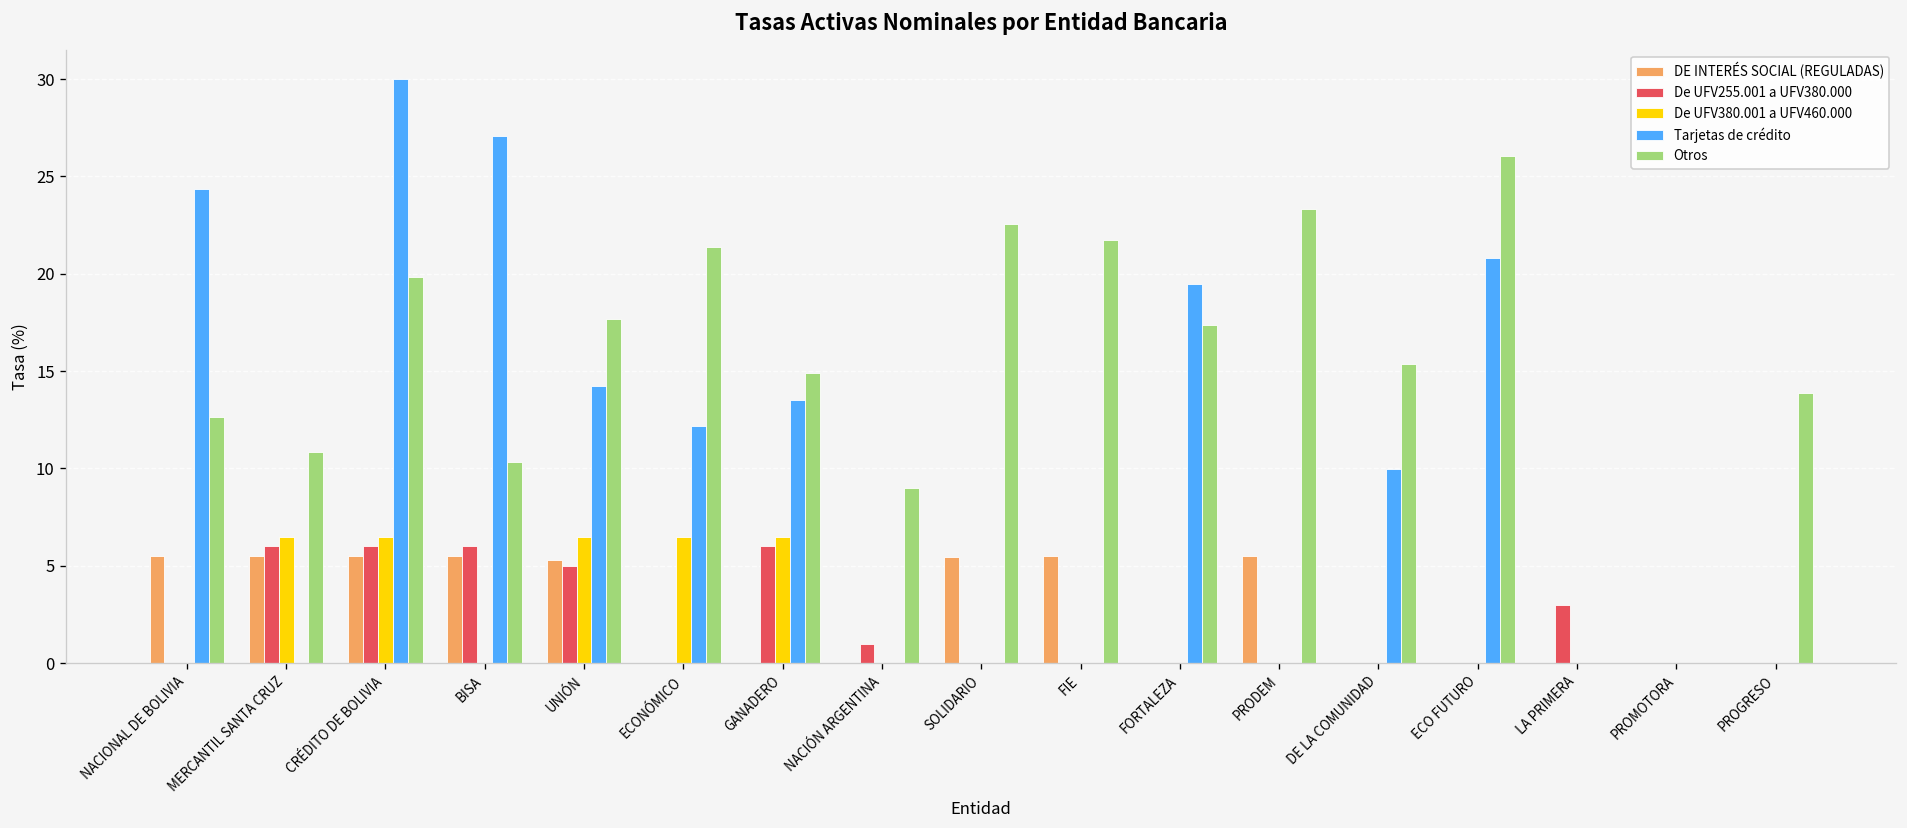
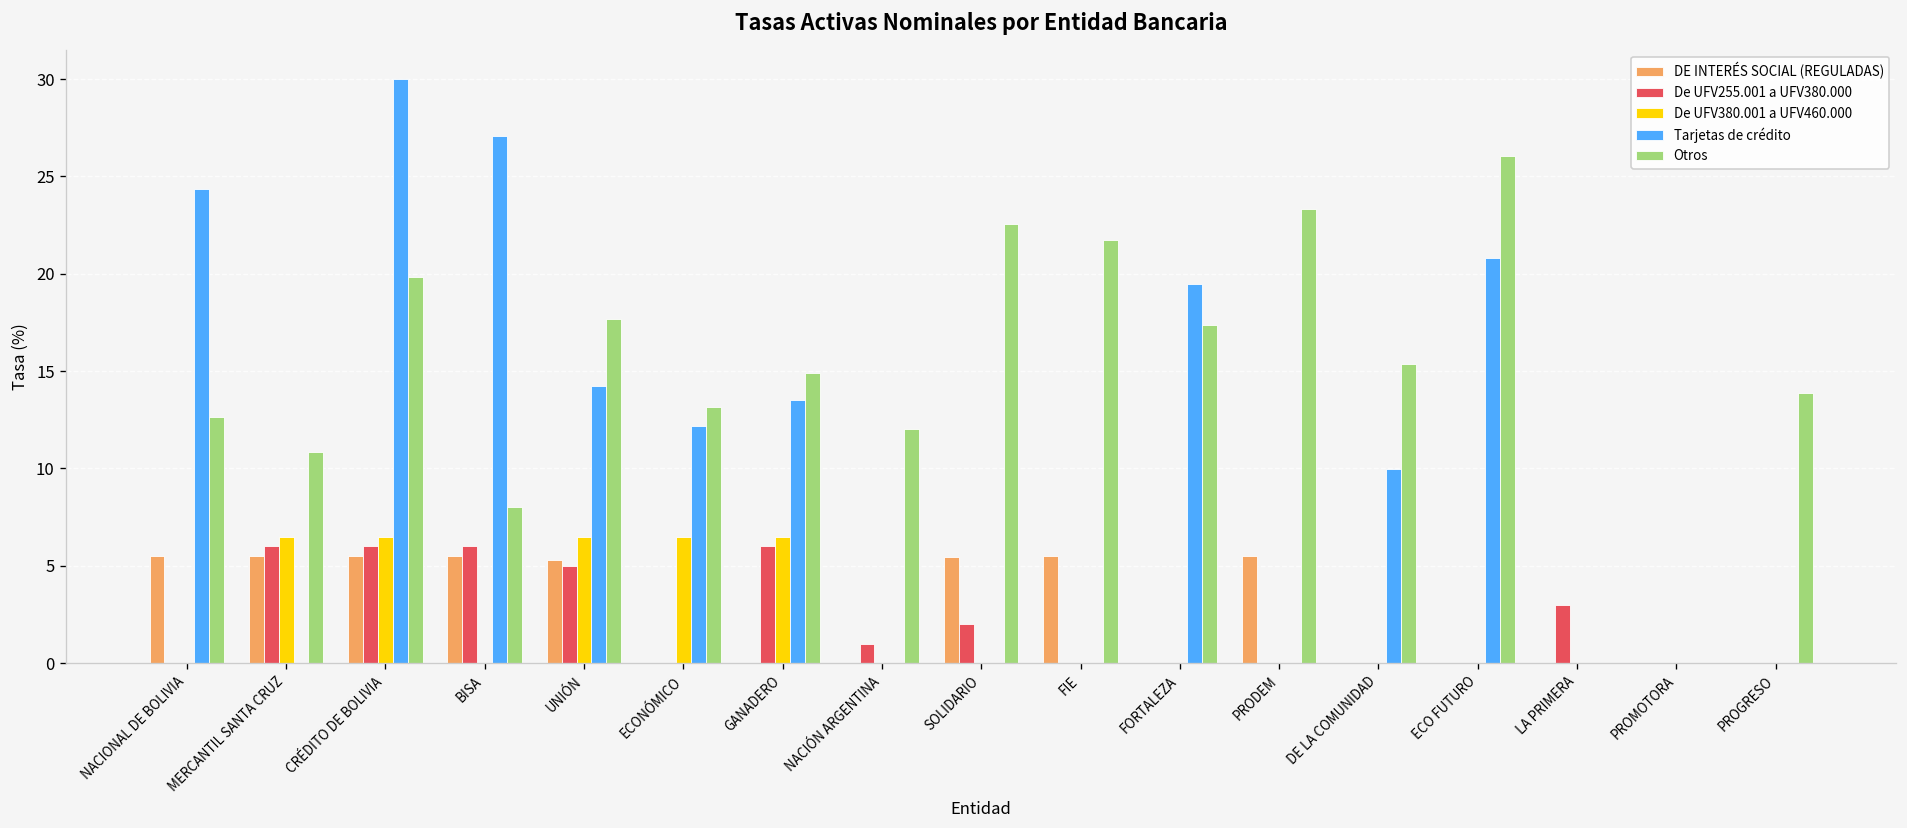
  {
    "DE INTERÉS SOCIAL (REGULADAS)": {
      "NACIONAL DE BOLIVIA": 5.5,
      "MERCANTIL SANTA CRUZ": 5.5,
      "CRÉDITO DE BOLIVIA": 5.5,
      "BISA": 5.5,
      "UNIÓN": 5.3,
      "ECONÓMICO": 0.0,
      "GANADERO": 0.0,
      "NACIÓN ARGENTINA": 0.0,
      "SOLIDARIO": 5.5,
      "FIE": 5.5,
      "FORTALEZA": 0.0,
      "PRODEM": 5.5,
      "DE LA COMUNIDAD": 0.0,
      "ECO FUTURO": 0.0,
      "LA PRIMERA": 0.0,
      "PROMOTORA": 0.0,
      "PROGRESO": 0.0
    },
    "De UFV255.001 a UFV380.000": {
      "NACIONAL DE BOLIVIA": 0,
      "MERCANTIL SANTA CRUZ": 6,
      "CRÉDITO DE BOLIVIA": 6,
      "BISA": 6,
      "UNIÓN": 5,
      "ECONÓMICO": 0,
      "GANADERO": 6,
      "NACIÓN ARGENTINA": 1,
-     "SOLIDARIO": 0,
+     "SOLIDARIO": 2,
      "FIE": 0,
      "FORTALEZA": 0,
      "PRODEM": 0,
      "DE LA COMUNIDAD": 0,
      "ECO FUTURO": 0,
      "LA PRIMERA": 3,
      "PROMOTORA": 0,
      "PROGRESO": 0
    },
    "De UFV380.001 a UFV460.000": {
      "NACIONAL DE BOLIVIA": 0.0,
      "MERCANTIL SANTA CRUZ": 6.5,
      "CRÉDITO DE BOLIVIA": 6.5,
      "BISA": 0.0,
      "UNIÓN": 6.5,
      "ECONÓMICO": 6.5,
      "GANADERO": 6.5,
      "NACIÓN ARGENTINA": 0.0,
      "SOLIDARIO": 0.0,
      "FIE": 0.0,
      "FORTALEZA": 0.0,
      "PRODEM": 0.0,
      "DE LA COMUNIDAD": 0.0,
      "ECO FUTURO": 0.0,
      "LA PRIMERA": 0.0,
      "PROMOTORA": 0.0,
      "PROGRESO": 0.0
    },
    "Tarjetas de crédito": {
      "NACIONAL DE BOLIVIA": 24.3,
      "MERCANTIL SANTA CRUZ": 0.0,
      "CRÉDITO DE BOLIVIA": 30.0,
      "BISA": 27.1,
      "UNIÓN": 14.2,
      "ECONÓMICO": 12.2,
      "GANADERO": 13.5,
      "NACIÓN ARGENTINA": 0.0,
      "SOLIDARIO": 0.0,
      "FIE": 0.0,
      "FORTALEZA": 19.5,
      "PRODEM": 0.0,
      "DE LA COMUNIDAD": 10.0,
      "ECO FUTURO": 20.8,
      "LA PRIMERA": 0.0,
      "PROMOTORA": 0.0,
      "PROGRESO": 0.0
    },
    "Otros": {
      "NACIONAL DE BOLIVIA": 12.6,
      "MERCANTIL SANTA CRUZ": 10.8,
      "CRÉDITO DE BOLIVIA": 19.8,
-     "BISA": 10.3,
+     "BISA": 8.0,
      "UNIÓN": 17.7,
-     "ECONÓMICO": 21.4,
+     "ECONÓMICO": 13.1,
      "GANADERO": 14.9,
-     "NACIÓN ARGENTINA": 9,
+     "NACIÓN ARGENTINA": 12,
      "SOLIDARIO": 22.5,
      "FIE": 21.8,
      "FORTALEZA": 17.4,
      "PRODEM": 23.3,
      "DE LA COMUNIDAD": 15.4,
      "ECO FUTURO": 26.1,
      "LA PRIMERA": 0.0,
      "PROMOTORA": 0.0,
      "PROGRESO": 13.9
    }
  }
